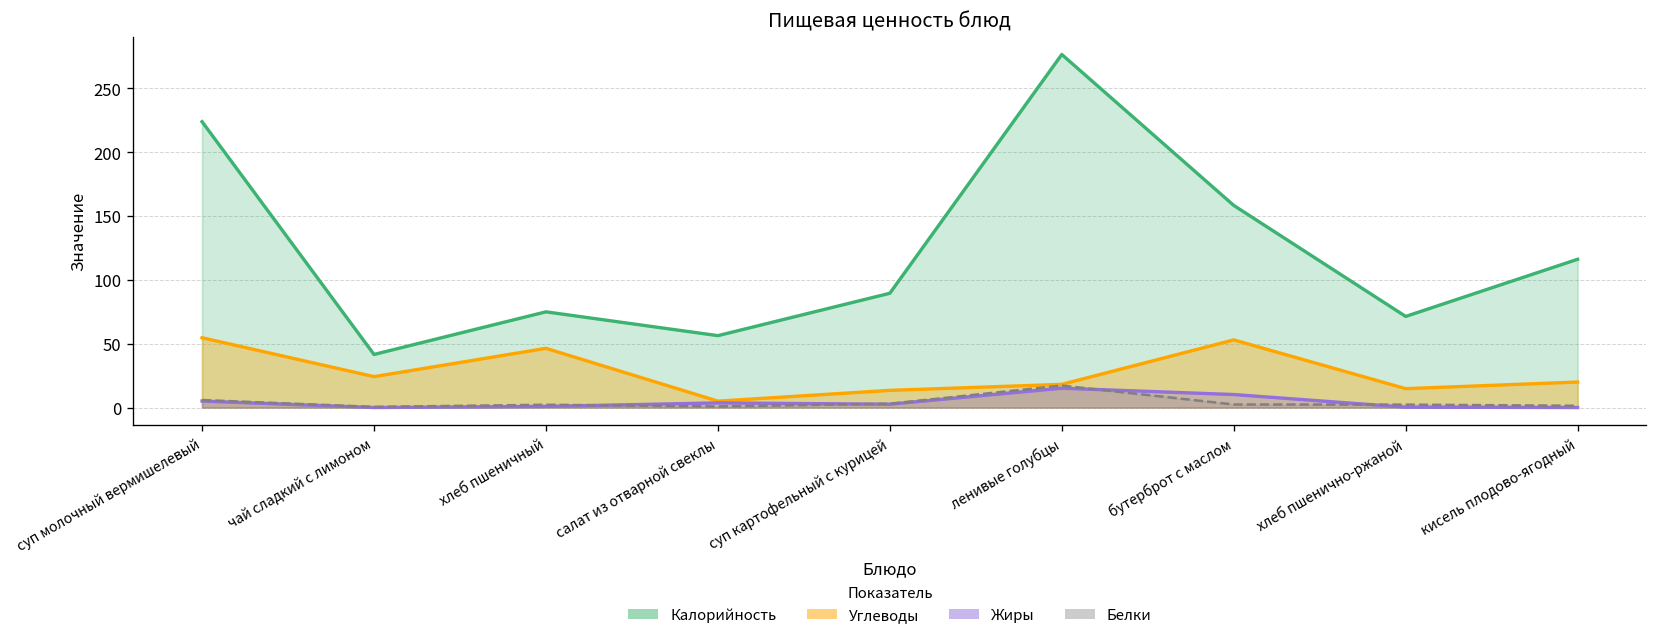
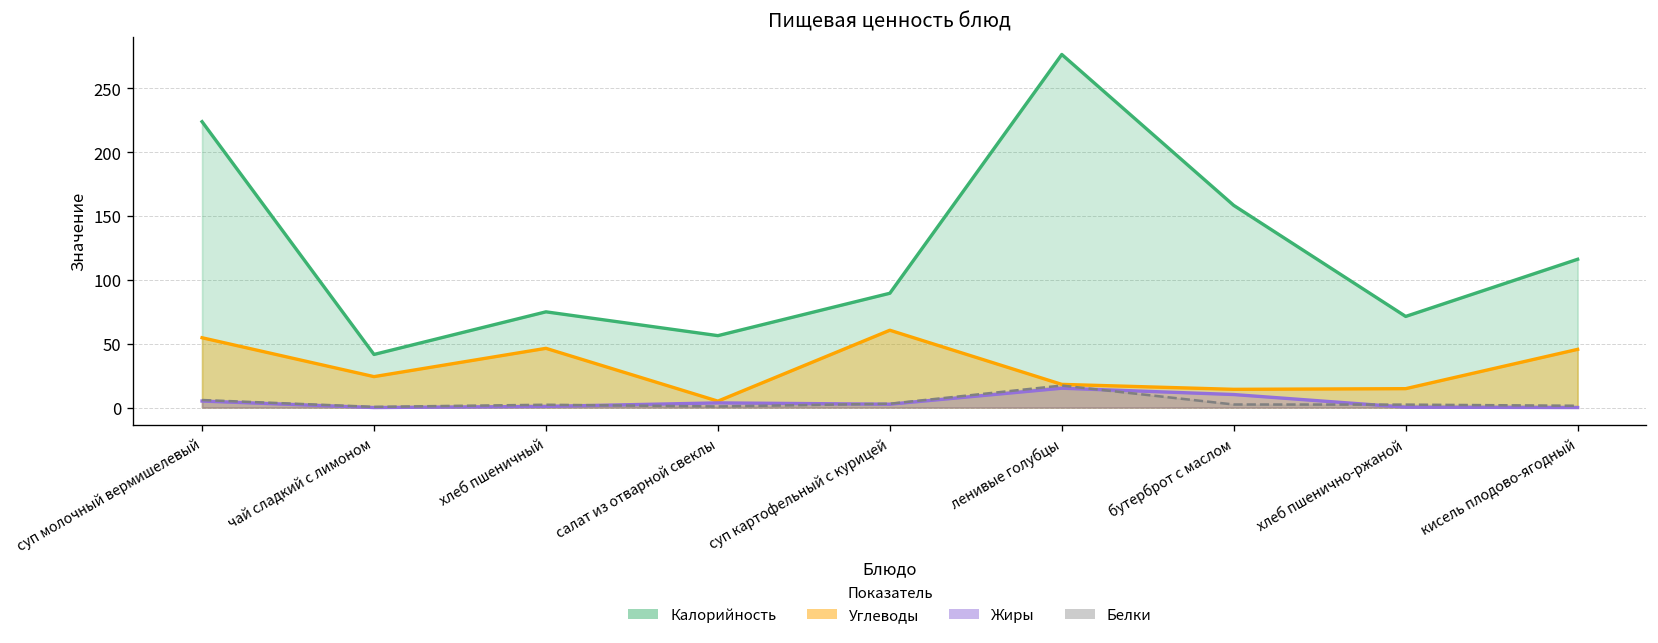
  {
    "Углеводы": {
      "суп молочный вермишелевый": 55,
      "чай сладкий с лимоном": 24,
      "хлеб пшеничный": 46,
-     "суп картофельный с курицей": 13,
-     "бутерброт с маслом": 53,
+     "суп картофельный с курицей": 61,
+     "бутерброт с маслом": 14,
      "хлеб пшенично-ржаной": 15,
-     "кисель плодово-ягодный": 20
+     "кисель плодово-ягодный": 46
    }
  }
